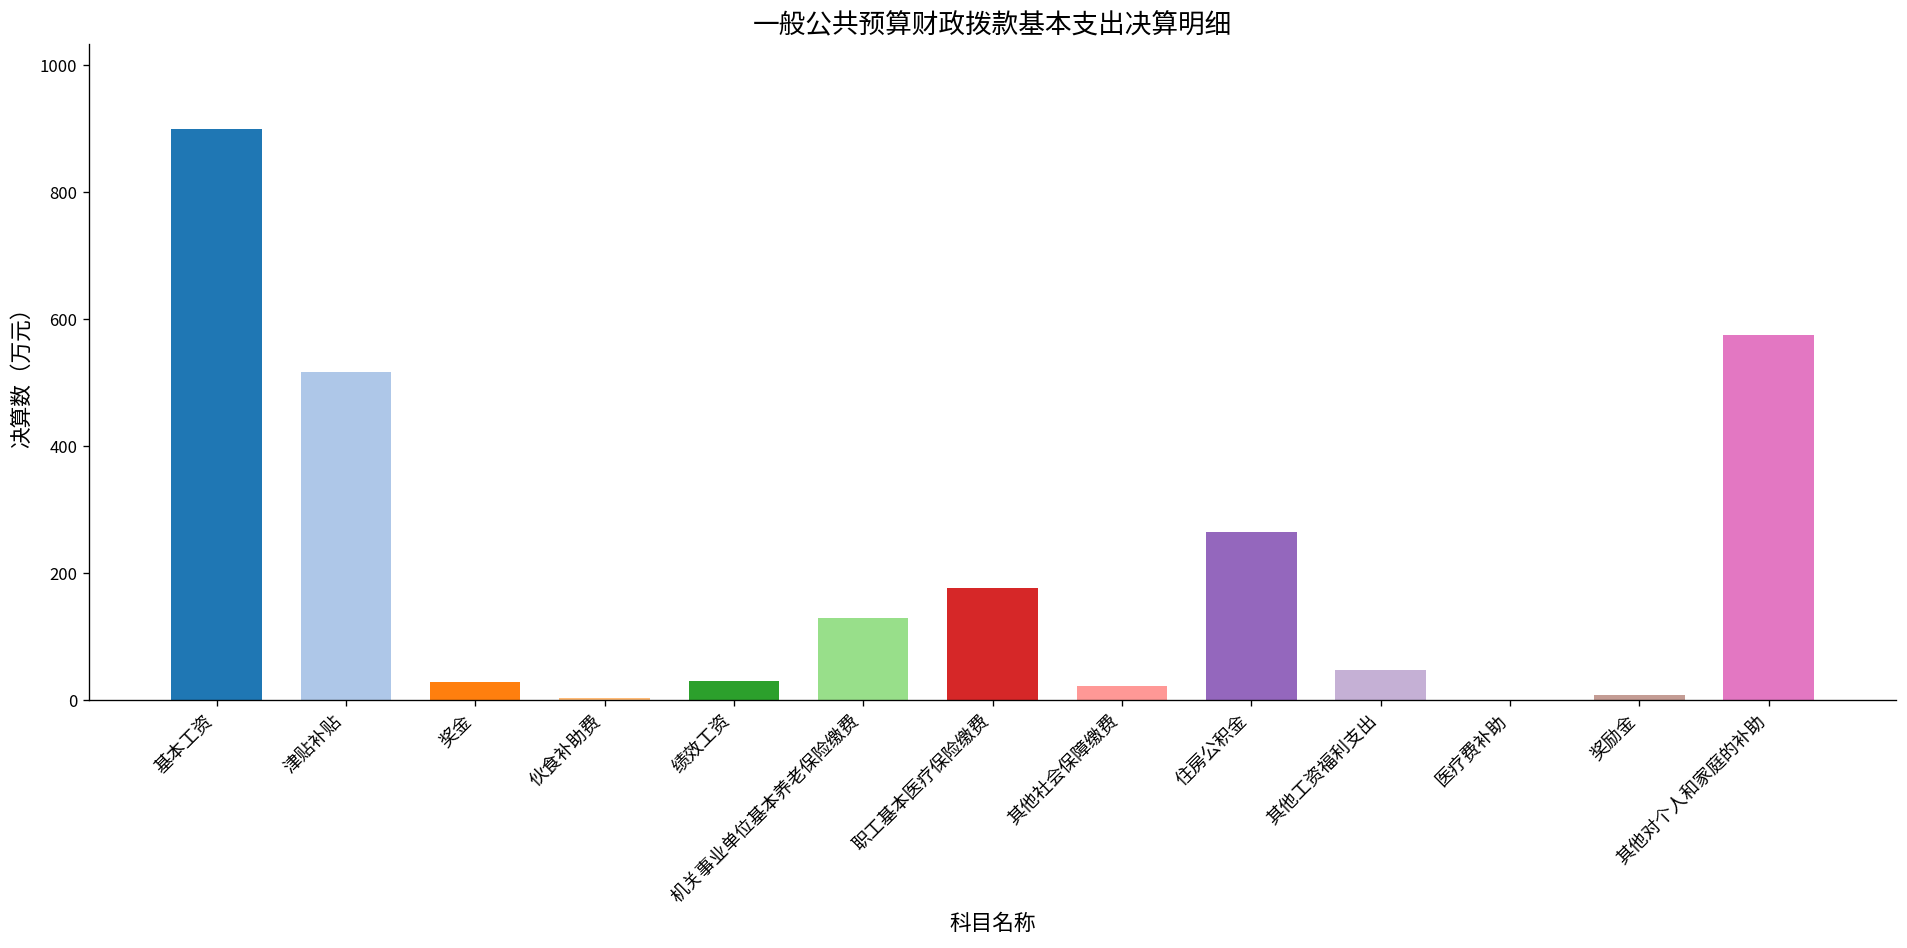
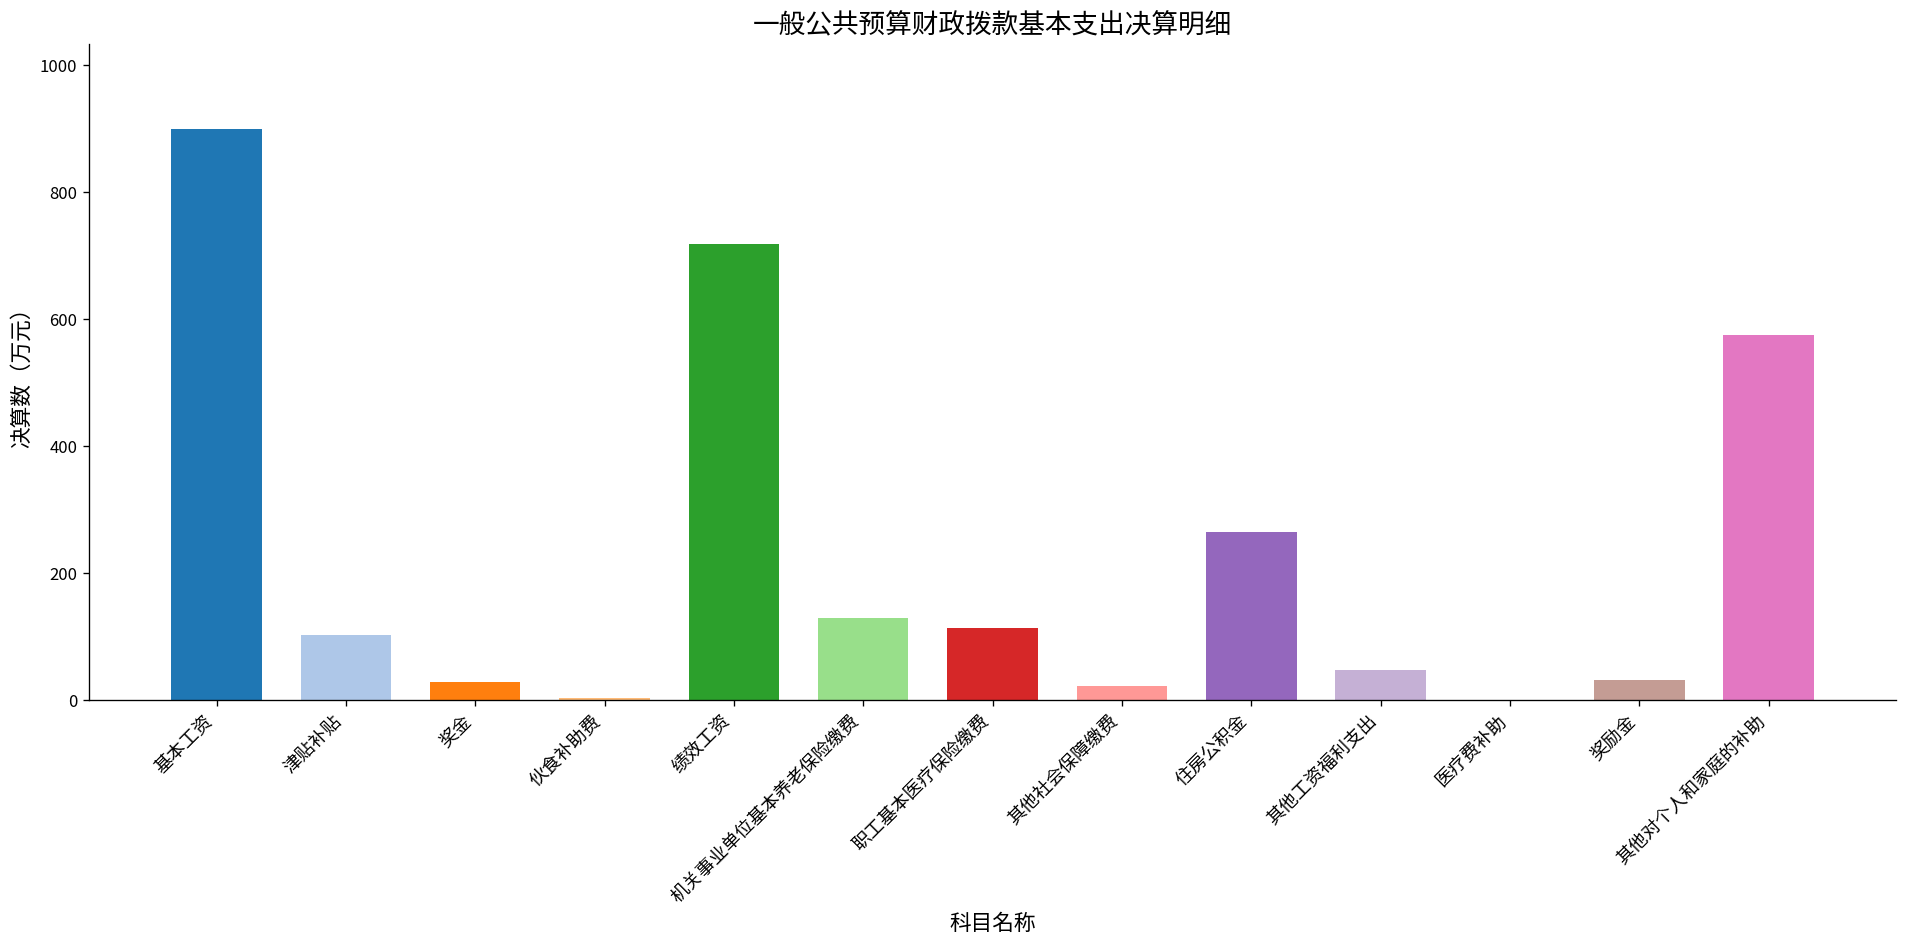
  {
    "基本工资": 900,
-   "津贴补贴": 520,
+   "津贴补贴": 100,
    "奖金": 30,
-   "绩效工资": 30,
+   "绩效工资": 720,
    "机关事业单位基本养老保险缴费": 130,
-   "职工基本医疗保险缴费": 180,
+   "职工基本医疗保险缴费": 110,
    "其他社会保障缴费": 20,
    "住房公积金": 260,
    "其他工资福利支出": 50,
-   "奖励金": 10,
+   "奖励金": 30,
    "其他对个人和家庭的补助": 570
  }
